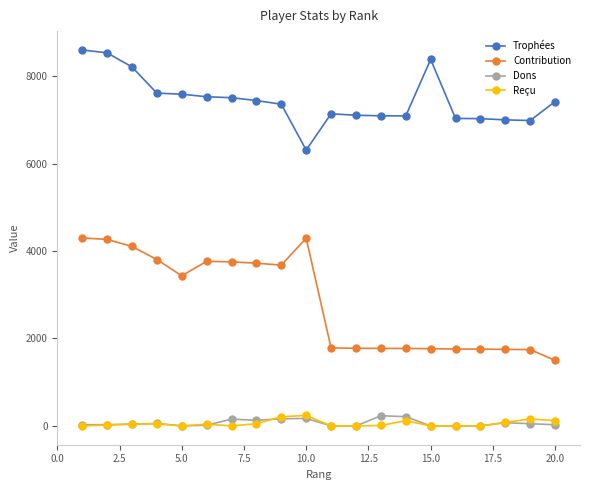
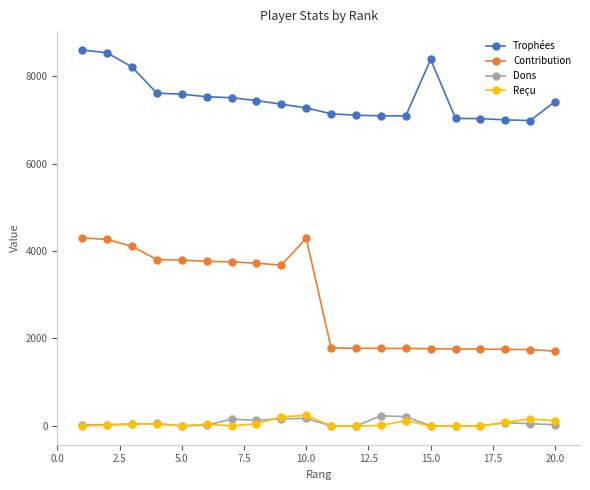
  {
    "Trophées": {
      "5.0": 7600,
-     "10.0": 6300,
+     "10.0": 7300,
      "15.0": 8400,
      "20.0": 7400
    },
    "Contribution": {
-     "5.0": 3400,
+     "5.0": 3800,
      "10.0": 4300,
      "15.0": 1800,
-     "20.0": 1500
+     "20.0": 1700
    },
    "Dons": {
      "10.0": 200,
      "20.0": 0
    },
    "Reçu": {
      "10.0": 200,
      "20.0": 100
    }
  }
